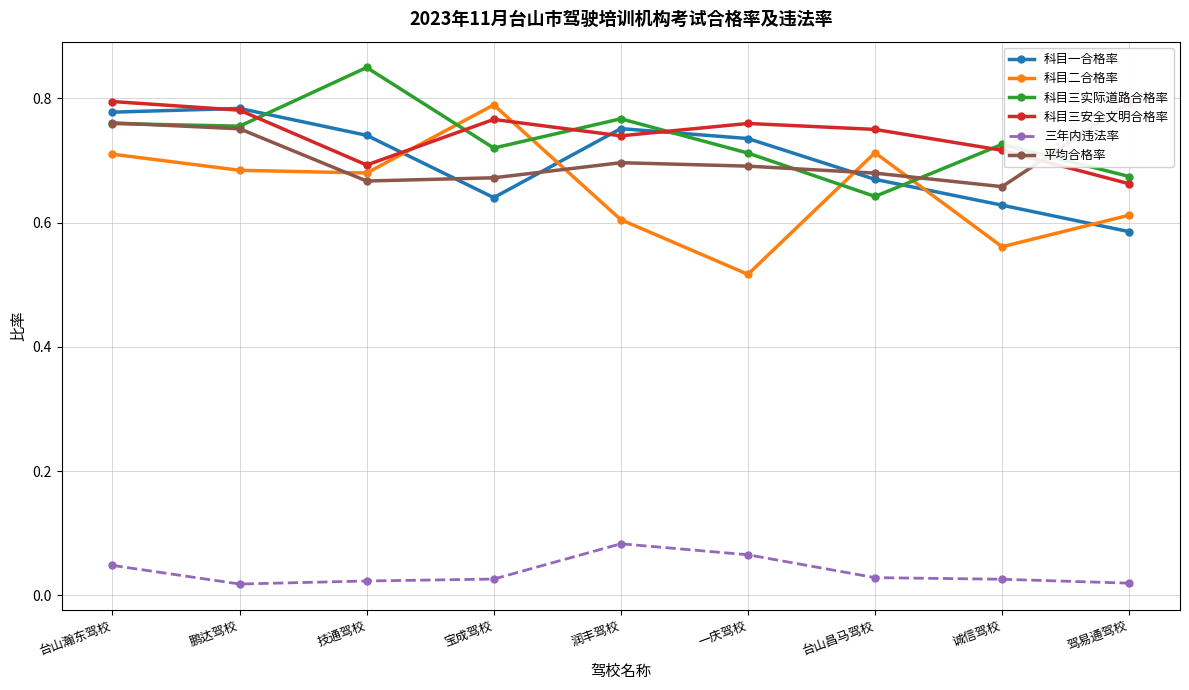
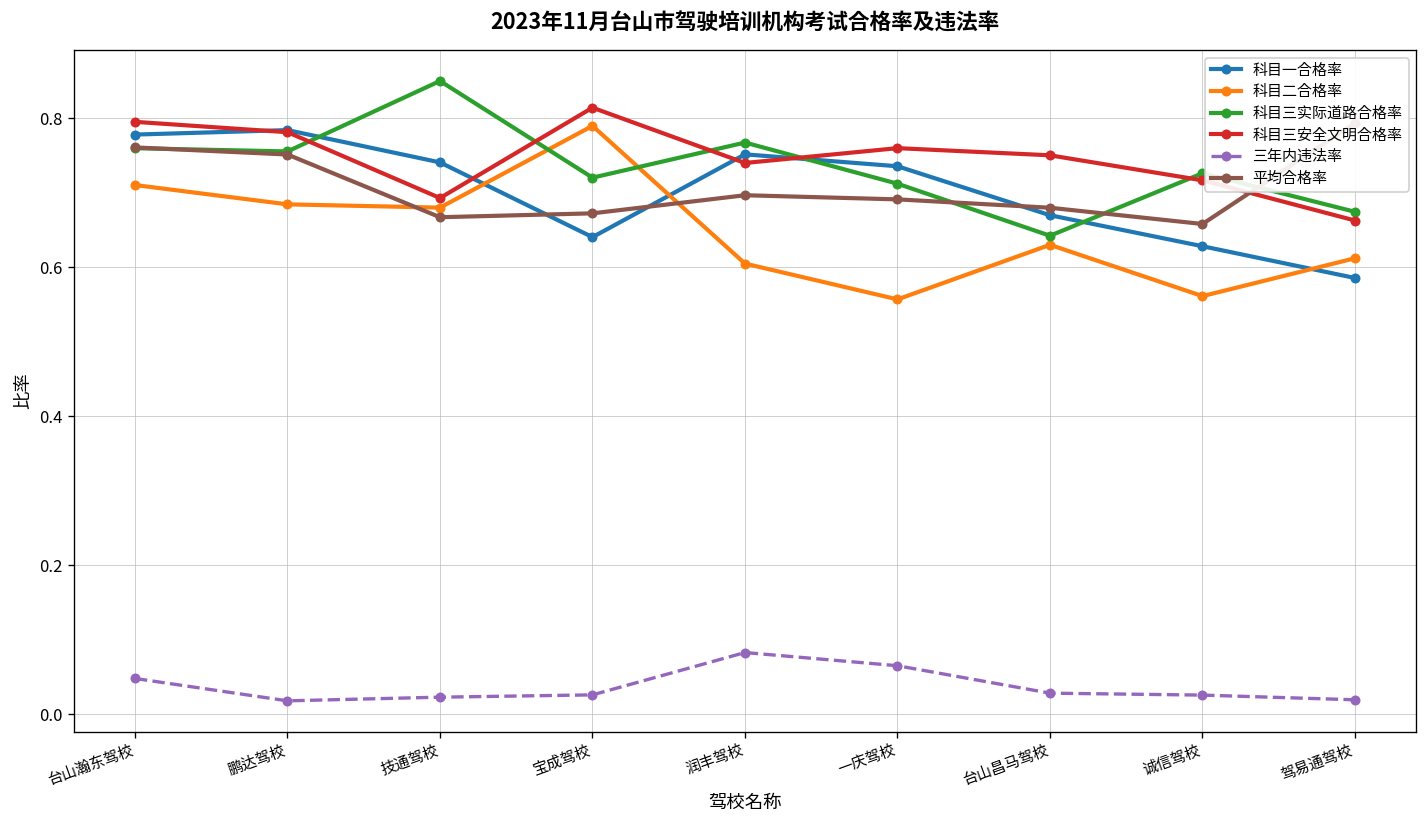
  {
    "科目一合格率": {
      "台山瀚东驾校": 0.78,
      "技通驾校": 0.74,
      "宝成驾校": 0.64,
      "润丰驾校": 0.75,
      "一庆驾校": 0.74,
      "台山昌马驾校": 0.67,
      "诚信驾校": 0.63,
      "驾易通驾校": 0.59
    },
    "科目二合格率": {
      "台山瀚东驾校": 0.71,
      "鹏达驾校": 0.68,
      "技通驾校": 0.68,
      "宝成驾校": 0.79,
      "润丰驾校": 0.60,
-     "一庆驾校": 0.52,
-     "台山昌马驾校": 0.71,
+     "一庆驾校": 0.56,
+     "台山昌马驾校": 0.63,
      "诚信驾校": 0.56,
      "驾易通驾校": 0.61
    },
    "科目三实际道路合格率": {
      "鹏达驾校": 0.76,
      "技通驾校": 0.85,
      "宝成驾校": 0.72,
      "润丰驾校": 0.77,
      "一庆驾校": 0.71,
      "台山昌马驾校": 0.64,
      "诚信驾校": 0.73,
      "驾易通驾校": 0.67
    },
    "科目三安全文明合格率": {
      "台山瀚东驾校": 0.79,
      "技通驾校": 0.69,
-     "宝成驾校": 0.77,
+     "宝成驾校": 0.81,
      "润丰驾校": 0.74,
      "一庆驾校": 0.76,
      "台山昌马驾校": 0.75,
      "诚信驾校": 0.72,
      "驾易通驾校": 0.66
    },
    "三年内违法率": {
      "台山瀚东驾校": 0.05,
      "鹏达驾校": 0.02,
      "技通驾校": 0.02,
      "宝成驾校": 0.03,
      "润丰驾校": 0.08,
      "一庆驾校": 0.07,
      "台山昌马驾校": 0.03,
      "诚信驾校": 0.03,
      "驾易通驾校": 0.02
    },
    "平均合格率": {
      "鹏达驾校": 0.75,
      "技通驾校": 0.67,
      "宝成驾校": 0.67,
      "润丰驾校": 0.70,
      "一庆驾校": 0.69,
      "台山昌马驾校": 0.68,
      "诚信驾校": 0.66
    }
  }
